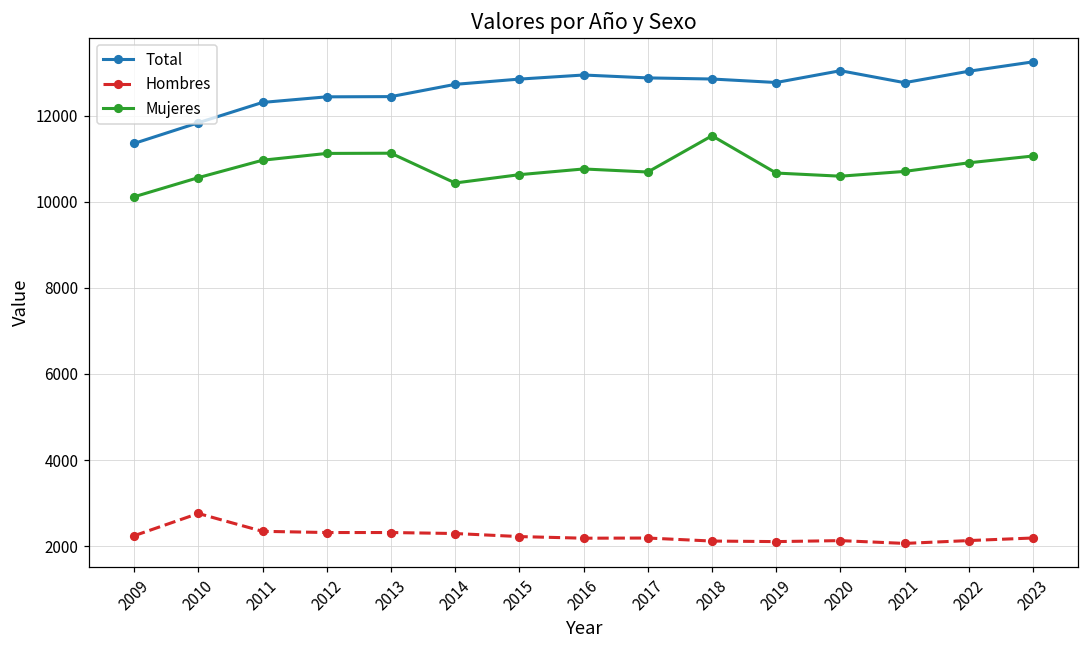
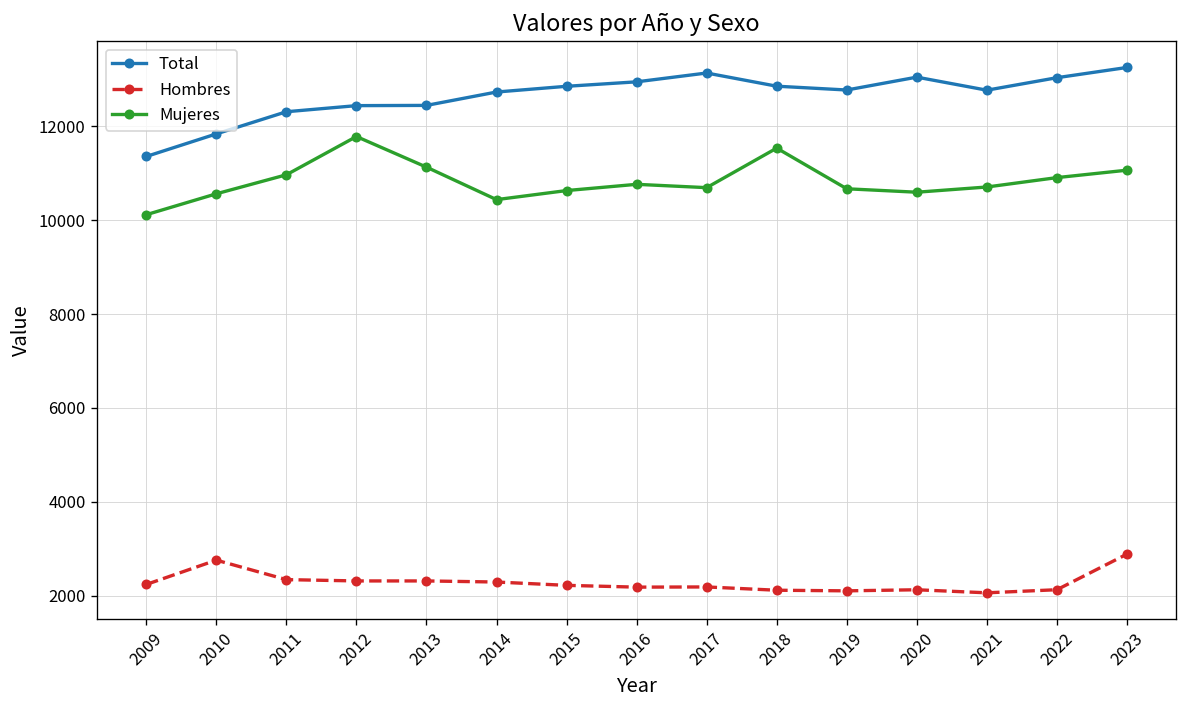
  {
    "Total": {
      "2009": 11400,
      "2010": 11800,
      "2011": 12300,
      "2012": 12400,
      "2013": 12400,
      "2014": 12700,
      "2015": 12900,
      "2016": 12900,
-     "2017": 12900,
+     "2017": 13100,
      "2018": 12900,
      "2019": 12800,
      "2020": 13000,
      "2021": 12800,
      "2022": 13000,
      "2023": 13300
    },
    "Hombres": {
      "2009": 2200,
      "2010": 2800,
      "2011": 2300,
      "2012": 2300,
      "2013": 2300,
      "2014": 2300,
      "2015": 2200,
      "2016": 2200,
      "2017": 2200,
      "2018": 2100,
      "2019": 2100,
      "2020": 2100,
      "2021": 2100,
      "2022": 2100,
-     "2023": 2200
+     "2023": 2900
    },
    "Mujeres": {
      "2009": 10100,
      "2010": 10600,
      "2011": 11000,
-     "2012": 11100,
+     "2012": 11800,
      "2013": 11100,
      "2014": 10400,
      "2015": 10600,
      "2016": 10800,
      "2017": 10700,
      "2018": 11500,
      "2019": 10700,
      "2020": 10600,
      "2021": 10700,
      "2022": 10900,
      "2023": 11100
    }
  }
